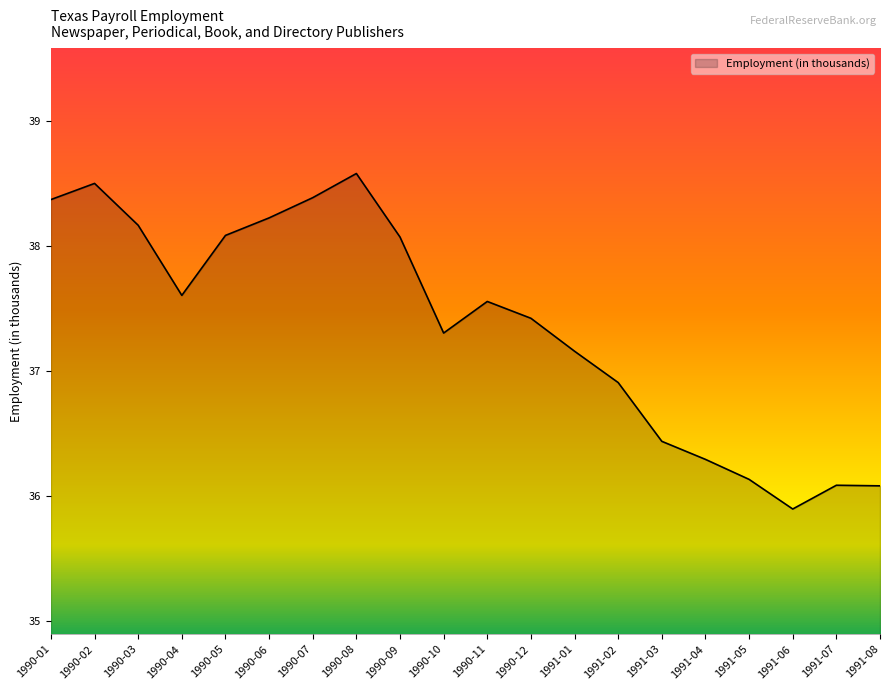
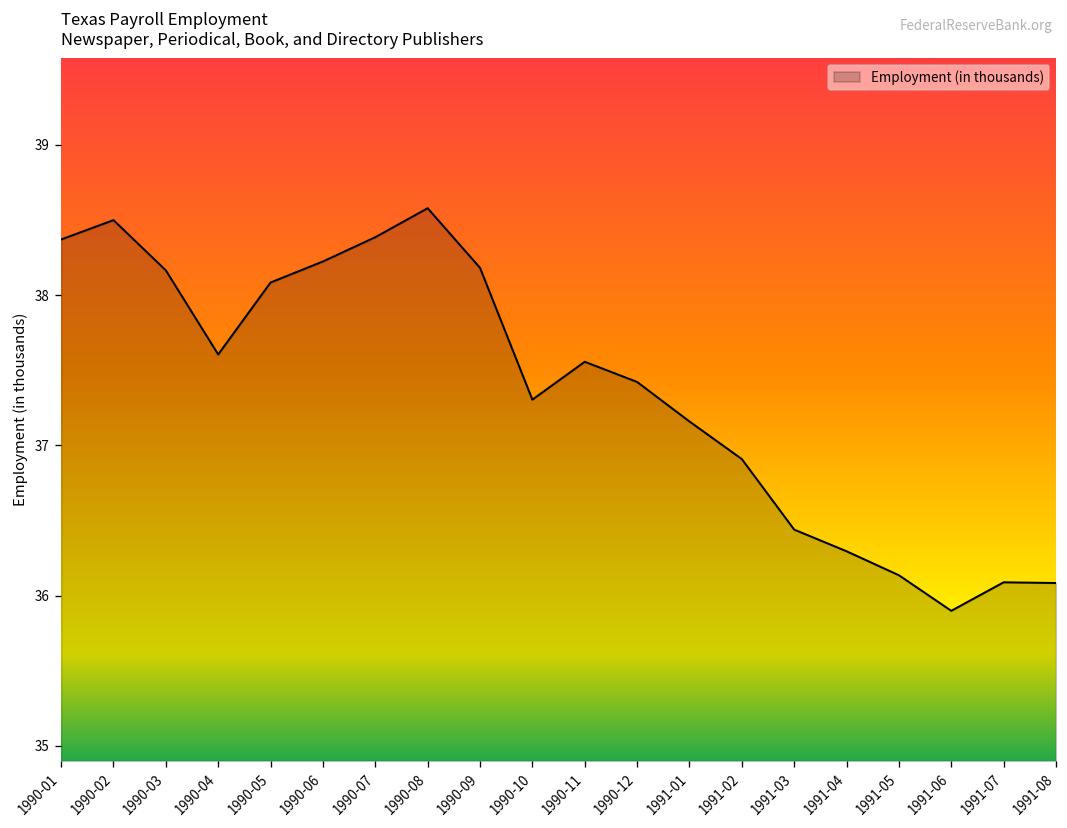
  {
    "1990-01": 38.37,
    "1990-02": 38.50,
    "1990-03": 38.16,
    "1990-04": 37.60,
    "1990-05": 38.08,
    "1990-06": 38.22,
    "1990-07": 38.39,
    "1990-08": 38.58,
-   "1990-09": 38.07,
+   "1990-09": 38.18,
    "1990-10": 37.30,
    "1990-11": 37.56,
    "1990-12": 37.42,
    "1991-01": 37.16,
    "1991-02": 36.91,
    "1991-03": 36.44,
    "1991-04": 36.29,
    "1991-05": 36.14,
    "1991-06": 35.90,
    "1991-07": 36.09,
    "1991-08": 36.08
  }
